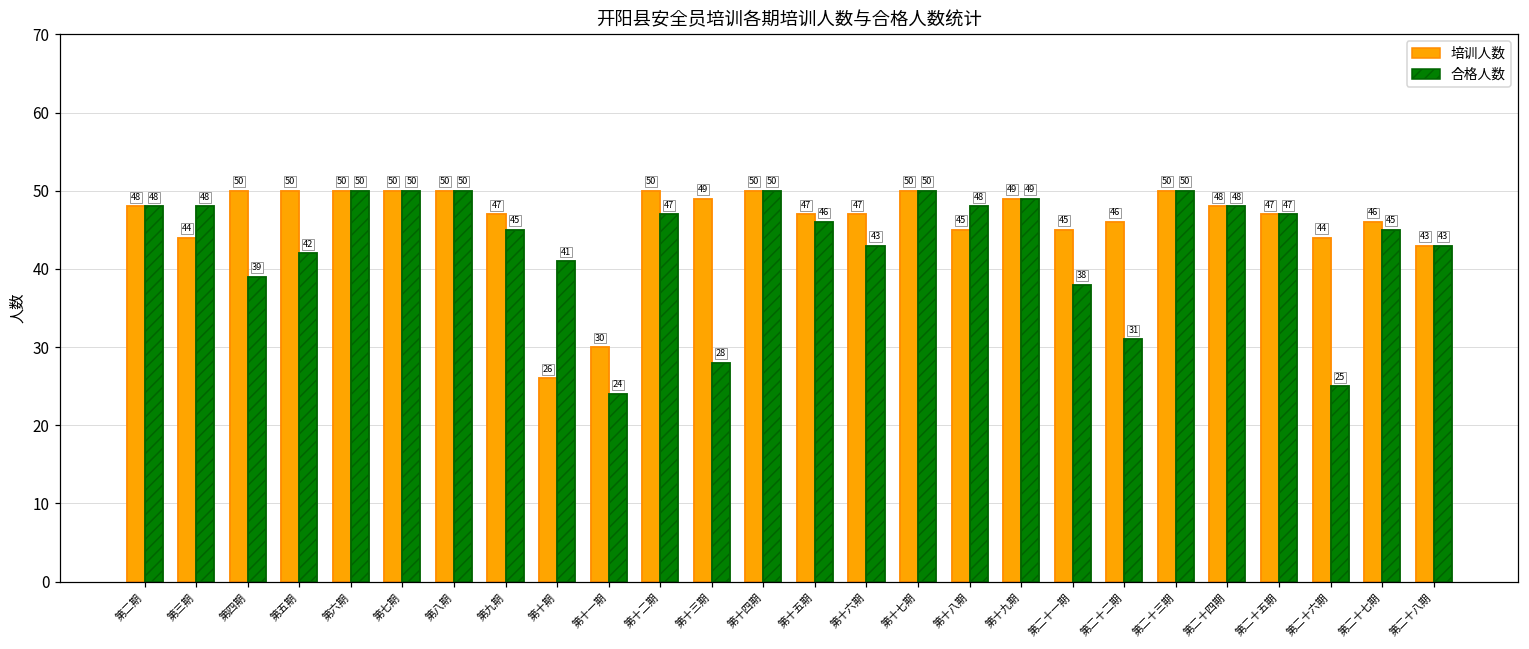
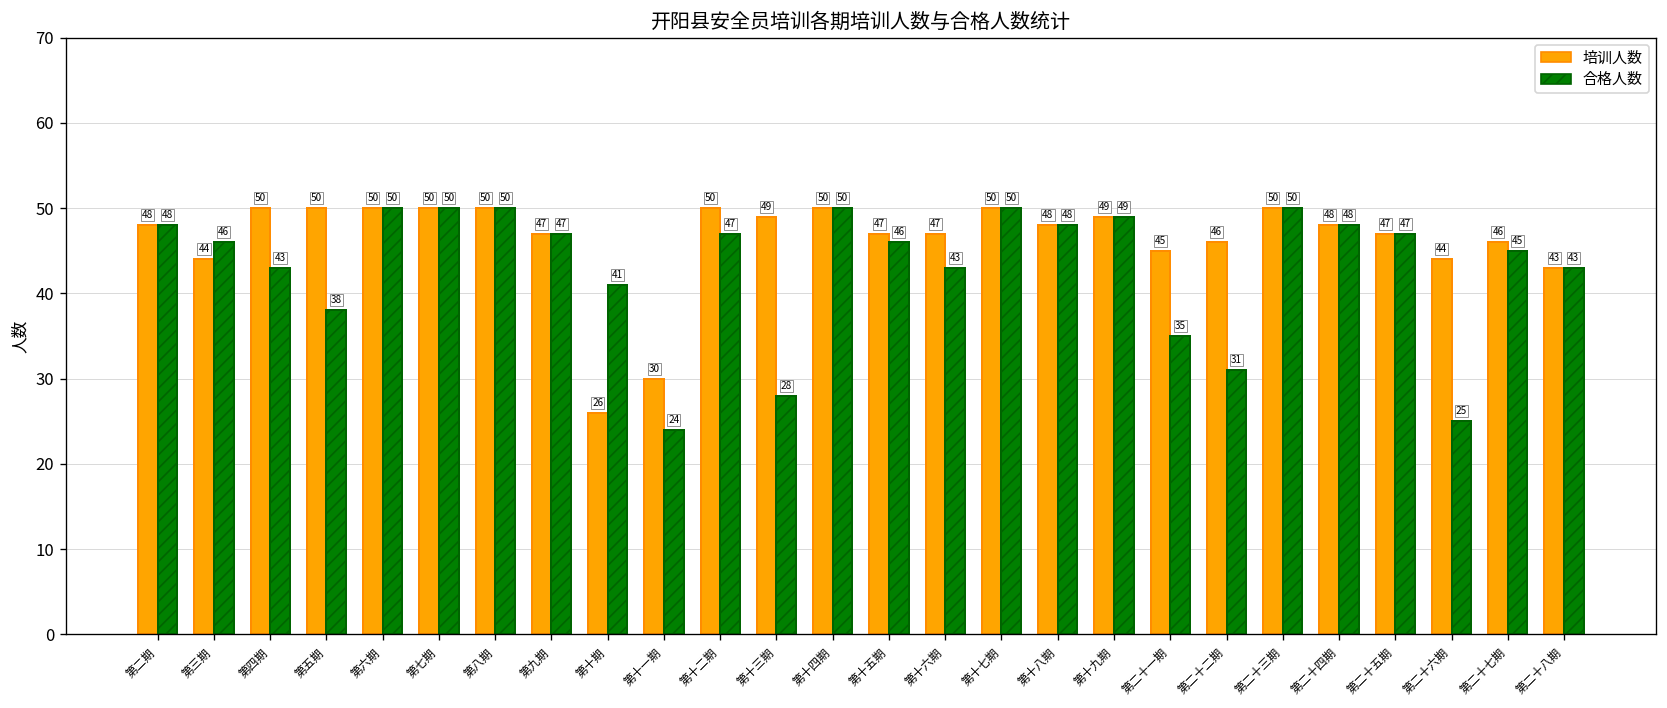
  {
    "培训人数": {
-     "第十八期": 45
+     "第十八期": 48
    },
    "合格人数": {
-     "第三期": 48,
-     "第四期": 39,
-     "第五期": 42,
-     "第九期": 45,
-     "第二十一期": 38
+     "第三期": 46,
+     "第四期": 43,
+     "第五期": 38,
+     "第九期": 47,
+     "第二十一期": 35
    }
  }
